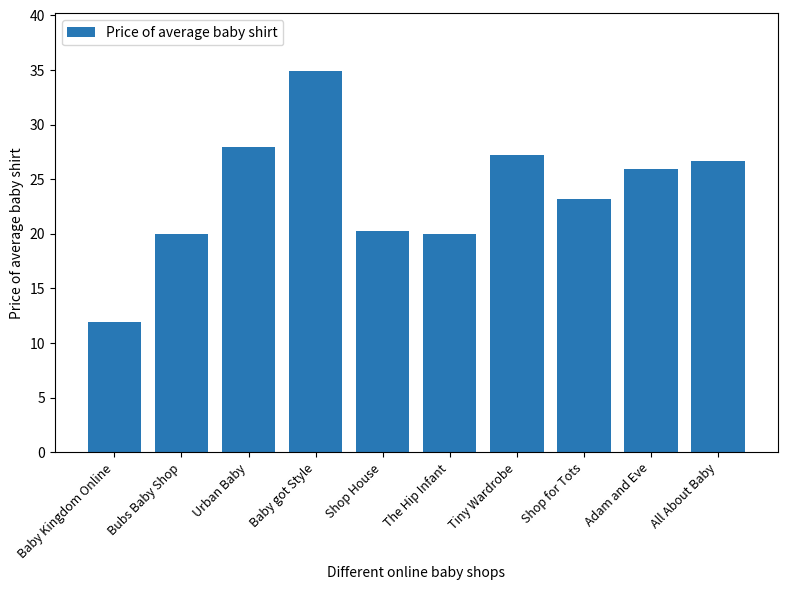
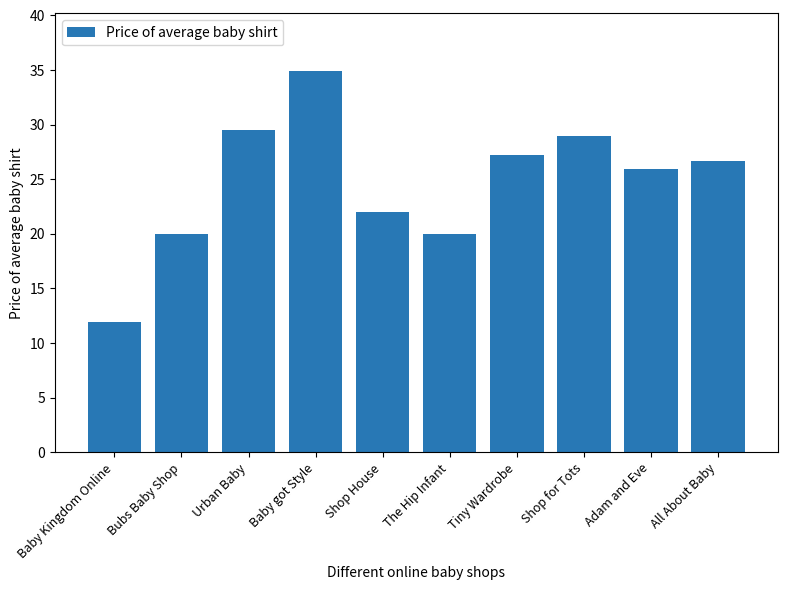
  {
    "Baby Kingdom Online": 12.0,
    "Bubs Baby Shop": 20.0,
-   "Urban Baby": 28.0,
+   "Urban Baby": 29.5,
    "Baby got Style": 35.0,
-   "Shop House": 20.3,
+   "Shop House": 22.0,
    "The Hip Infant": 20.0,
    "Tiny Wardrobe": 27.2,
-   "Shop for Tots": 23.2,
+   "Shop for Tots": 29.0,
    "Adam and Eve": 26.0,
    "All About Baby": 26.7
  }
